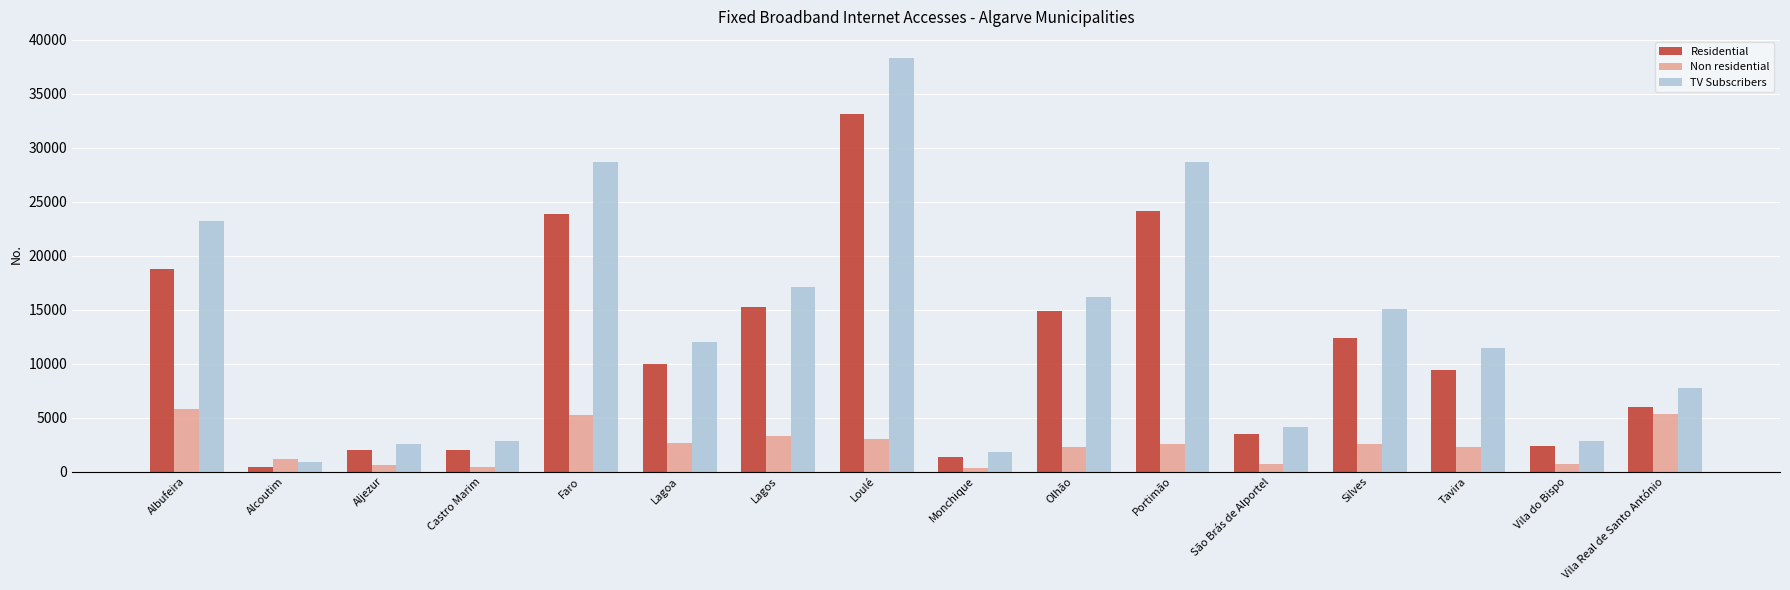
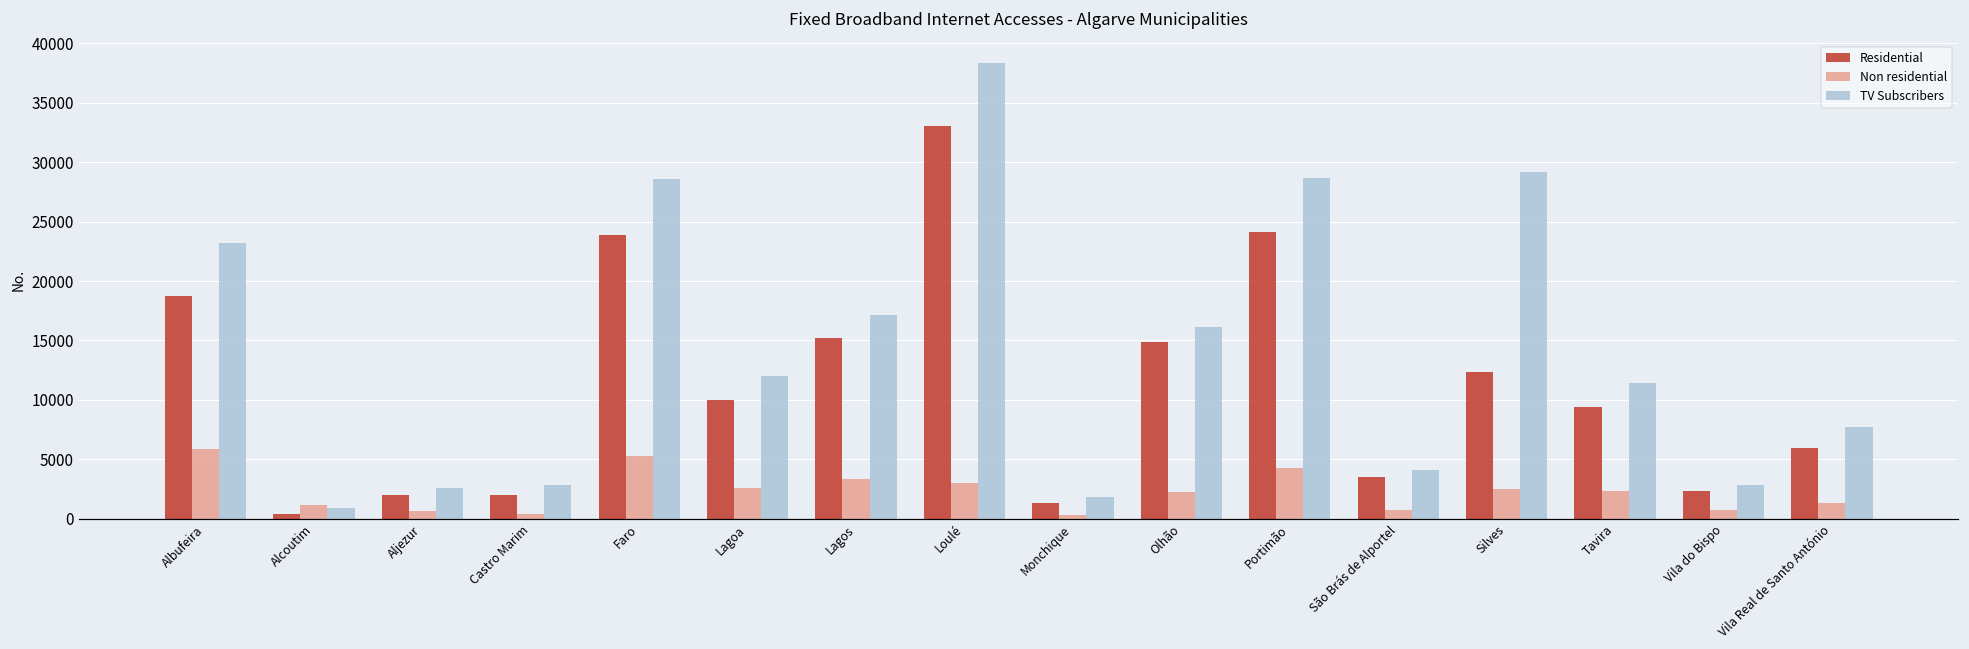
  {
    "Residential": {
      "Albufeira": 18800,
      "Alcoutim": 400,
      "Aljezur": 2000,
      "Castro Marim": 2000,
      "Faro": 23900,
      "Lagoa": 9900,
      "Lagos": 15200,
      "Loulé": 33100,
      "Monchique": 1300,
      "Olhão": 14900,
      "Portimão": 24200,
      "São Brás de Alportel": 3500,
      "Silves": 12300,
      "Tavira": 9400,
      "Vila do Bispo": 2300,
      "Vila Real de Santo António": 6000
    },
    "Non residential": {
      "Albufeira": 5800,
      "Alcoutim": 1100,
      "Aljezur": 700,
      "Castro Marim": 400,
      "Faro": 5300,
      "Lagoa": 2600,
      "Lagos": 3300,
      "Loulé": 3000,
      "Monchique": 300,
      "Olhão": 2300,
-     "Portimão": 2500,
+     "Portimão": 4300,
      "São Brás de Alportel": 700,
      "Silves": 2500,
      "Tavira": 2300,
      "Vila do Bispo": 700,
-     "Vila Real de Santo António": 5300
+     "Vila Real de Santo António": 1300
    },
    "TV Subscribers": {
      "Albufeira": 23200,
      "Alcoutim": 900,
      "Aljezur": 2600,
      "Castro Marim": 2800,
      "Faro": 28600,
      "Lagoa": 12000,
      "Lagos": 17100,
      "Loulé": 38300,
      "Monchique": 1800,
      "Olhão": 16100,
      "Portimão": 28700,
      "São Brás de Alportel": 4100,
-     "Silves": 15000,
+     "Silves": 29200,
      "Tavira": 11500,
      "Vila do Bispo": 2800,
      "Vila Real de Santo António": 7700
    }
  }
